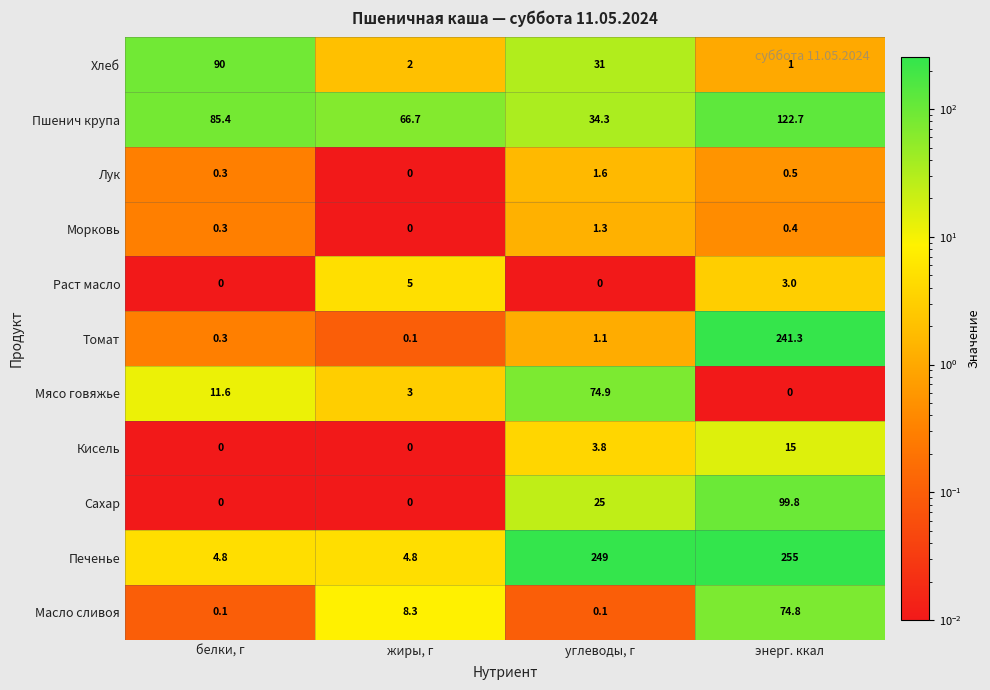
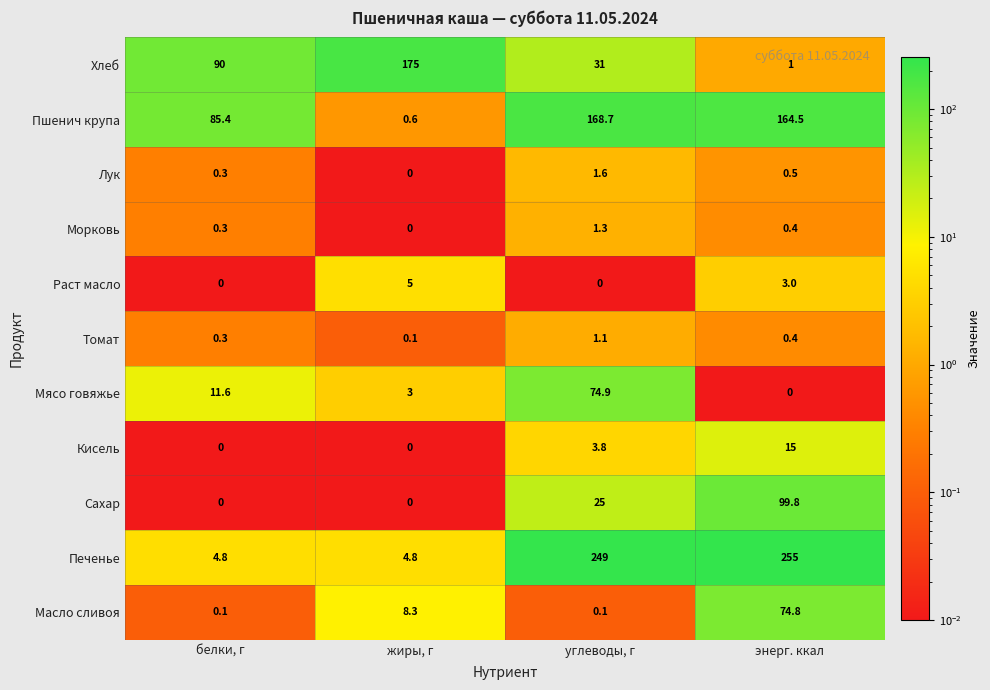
  {
    "Хлеб": {
      "белки, г": 90,
-     "жиры, г": 2,
+     "жиры, г": 175,
      "углеводы, г": 31
    },
    "Пшенич крупа": {
      "белки, г": 85.4,
-     "жиры, г": 66.7,
-     "углеводы, г": 34.3,
-     "энерг. ккал": 122.7
+     "жиры, г": 0.6,
+     "углеводы, г": 168.7,
+     "энерг. ккал": 164.5
    },
    "Лук": {
      "белки, г": 0.3,
      "жиры, г": 0,
      "углеводы, г": 1.6,
      "энерг. ккал": 0.5
    },
    "Морковь": {
      "белки, г": 0.3,
      "жиры, г": 0,
      "углеводы, г": 1.3,
      "энерг. ккал": 0.4
    },
    "Раст масло": {
      "белки, г": 0,
      "жиры, г": 5,
      "углеводы, г": 0,
      "энерг. ккал": 3.0
    },
    "Томат": {
      "белки, г": 0.3,
      "жиры, г": 0.1,
      "углеводы, г": 1.1,
-     "энерг. ккал": 241.3
+     "энерг. ккал": 0.4
    },
    "Мясо говяжье": {
      "белки, г": 11.6,
      "жиры, г": 3,
      "углеводы, г": 74.9,
      "энерг. ккал": 0
    },
    "Кисель": {
      "белки, г": 0,
      "жиры, г": 0,
      "углеводы, г": 3.8,
      "энерг. ккал": 15
    },
    "Сахар": {
      "белки, г": 0,
      "жиры, г": 0,
      "углеводы, г": 25,
      "энерг. ккал": 99.8
    },
    "Печенье": {
      "белки, г": 4.8,
      "жиры, г": 4.8,
      "углеводы, г": 249,
      "энерг. ккал": 255
    },
    "Масло сливоя": {
      "белки, г": 0.1,
      "жиры, г": 8.3,
      "углеводы, г": 0.1,
      "энерг. ккал": 74.8
    }
  }
